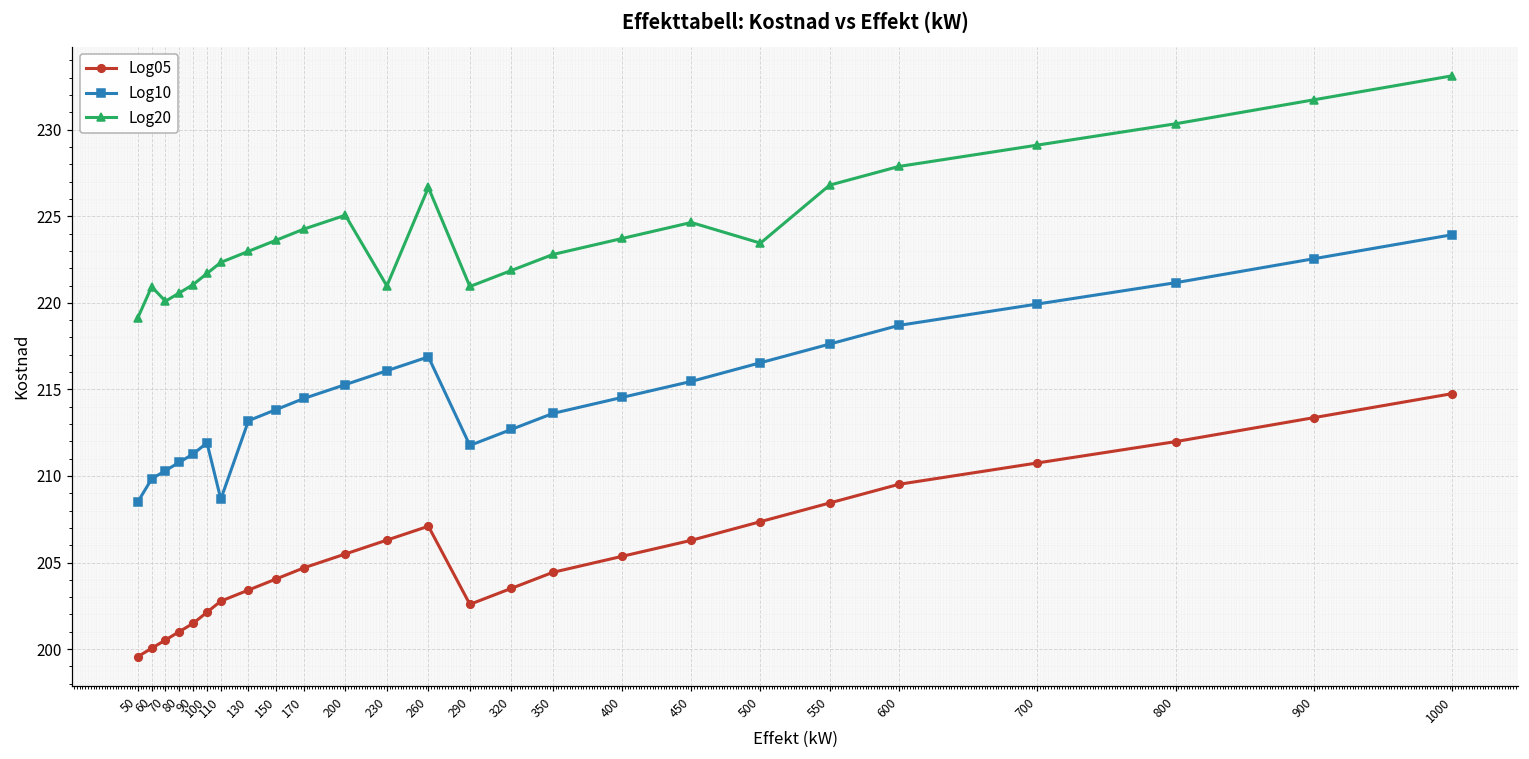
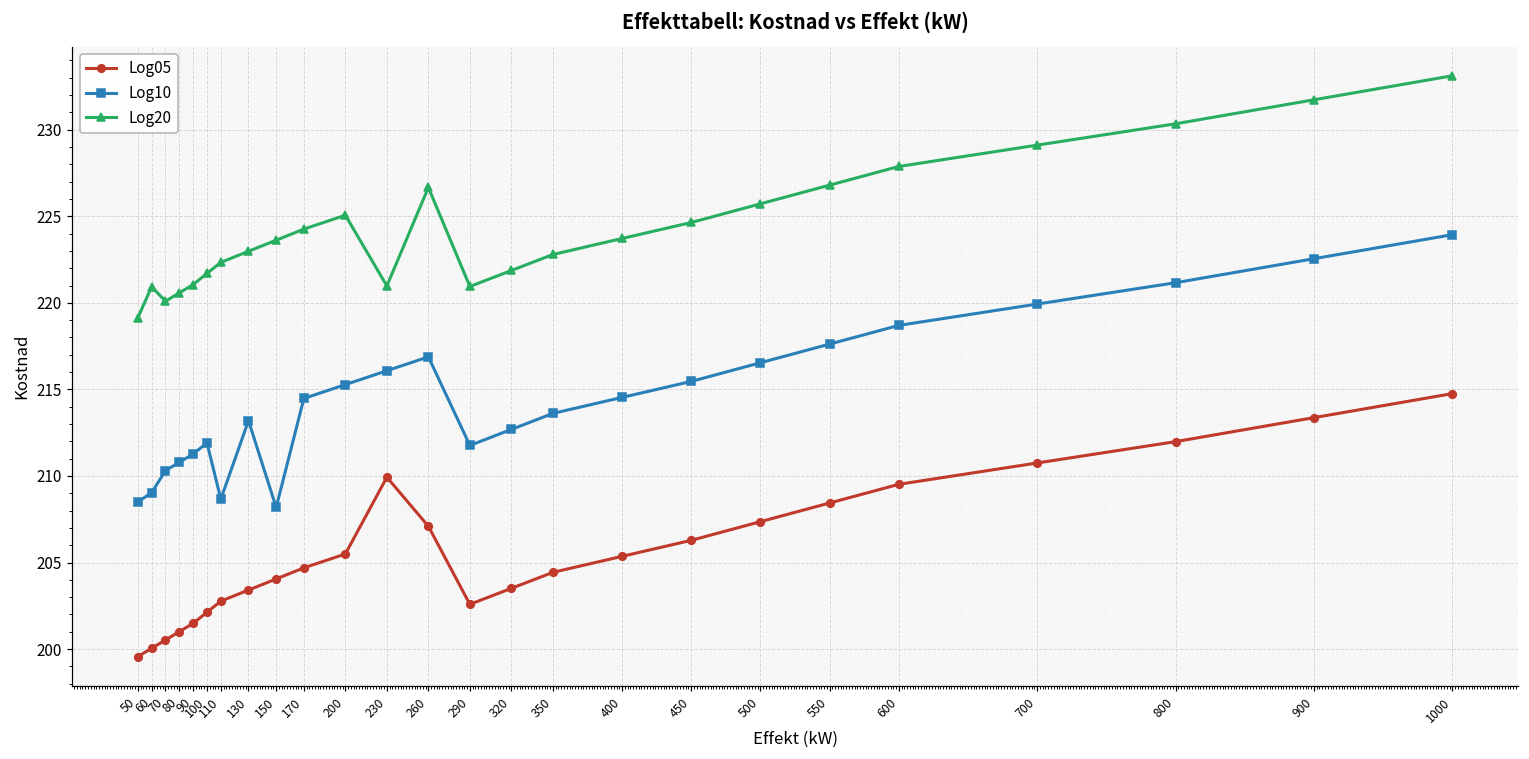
  {
    "Log05": {
      "50": 199.6,
      "60": 200.0,
      "70": 200.5,
      "80": 201.0,
      "90": 201.5,
      "100": 202.1,
      "110": 202.8,
      "130": 203.4,
      "150": 204.1,
      "170": 204.7,
      "200": 205.5,
-     "230": 206.3,
+     "230": 209.9,
      "260": 207.1,
      "290": 202.6,
      "320": 203.5,
      "350": 204.4,
      "400": 205.4,
      "450": 206.3,
      "500": 207.4,
      "550": 208.4,
      "600": 209.5,
      "700": 210.8,
      "800": 212.0,
      "900": 213.4,
      "1000": 214.8
    },
    "Log10": {
      "50": 208.5,
-     "60": 209.8,
+     "60": 209.0,
      "70": 210.3,
      "80": 210.8,
      "90": 211.3,
      "100": 211.9,
      "110": 208.7,
      "130": 213.2,
-     "150": 213.8,
+     "150": 208.2,
      "170": 214.5,
      "200": 215.3,
      "230": 216.1,
      "260": 216.9,
      "290": 211.8,
      "320": 212.7,
      "350": 213.6,
      "400": 214.5,
      "450": 215.5,
      "500": 216.5,
      "550": 217.6,
      "600": 218.7,
      "700": 219.9,
      "800": 221.2,
      "900": 222.6,
      "1000": 223.9
    },
    "Log20": {
      "50": 219.1,
      "60": 220.9,
      "70": 220.1,
      "80": 220.6,
      "90": 221.1,
      "100": 221.7,
      "110": 222.3,
      "130": 223.0,
      "150": 223.6,
      "170": 224.3,
      "200": 225.1,
      "230": 221.0,
      "260": 226.7,
      "290": 220.9,
      "320": 221.9,
      "350": 222.8,
      "400": 223.7,
      "450": 224.6,
-     "500": 223.5,
+     "500": 225.7,
      "550": 226.8,
      "600": 227.9,
      "700": 229.1,
      "800": 230.3,
      "900": 231.7,
      "1000": 233.1
    }
  }
